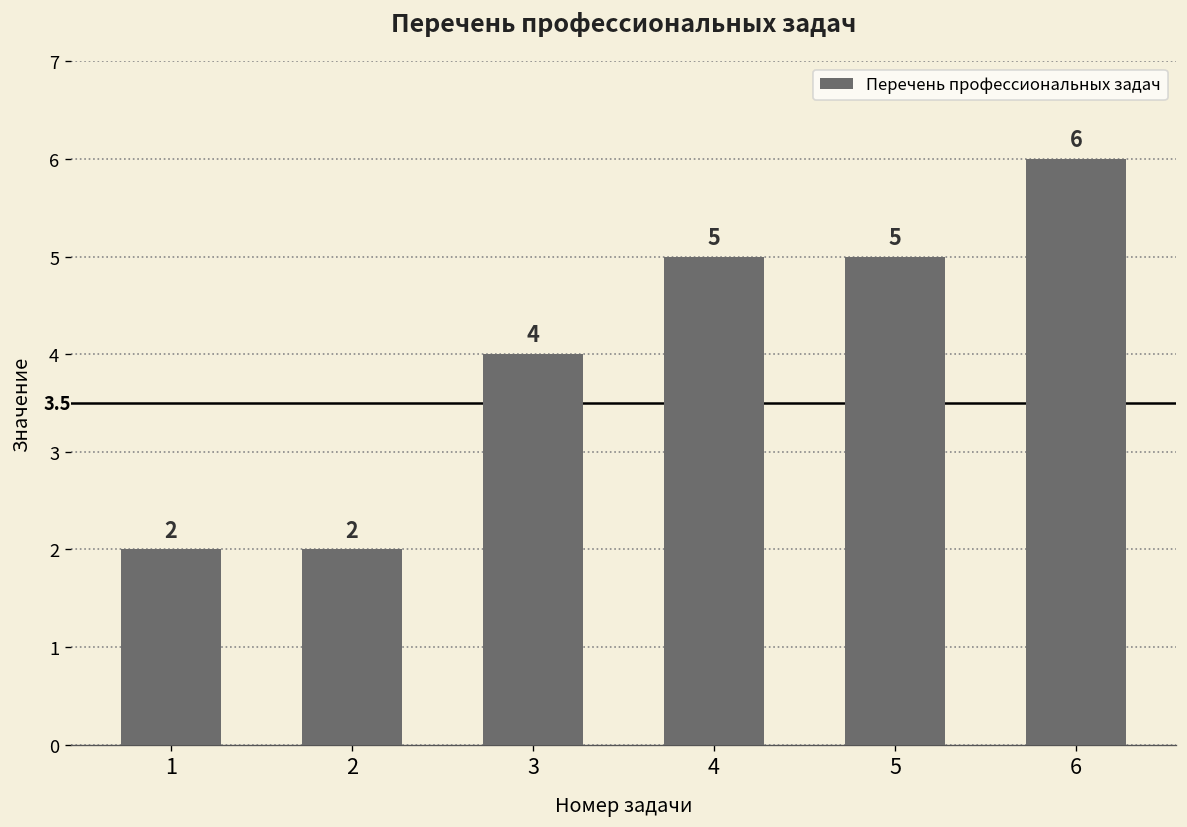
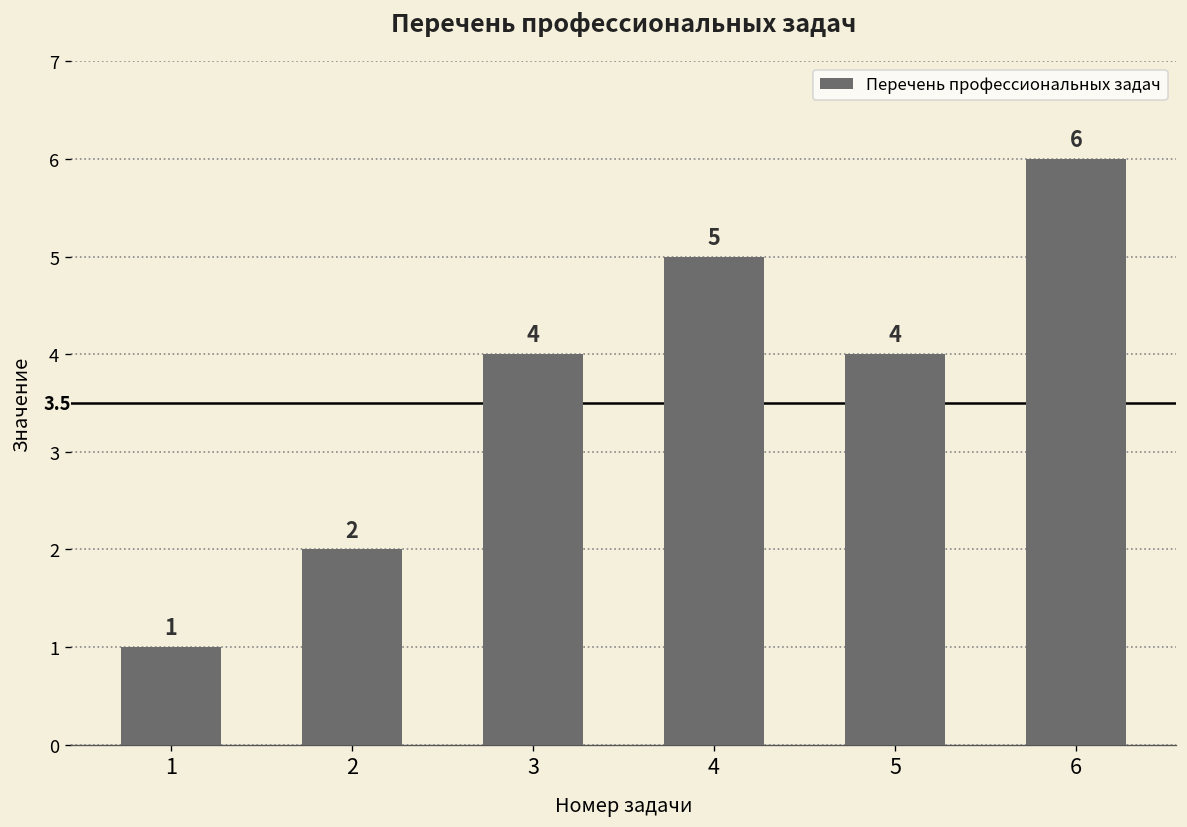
  {
-   "1": 2,
+   "1": 1,
    "2": 2,
    "3": 4,
    "4": 5,
-   "5": 5,
+   "5": 4,
    "6": 6
  }
